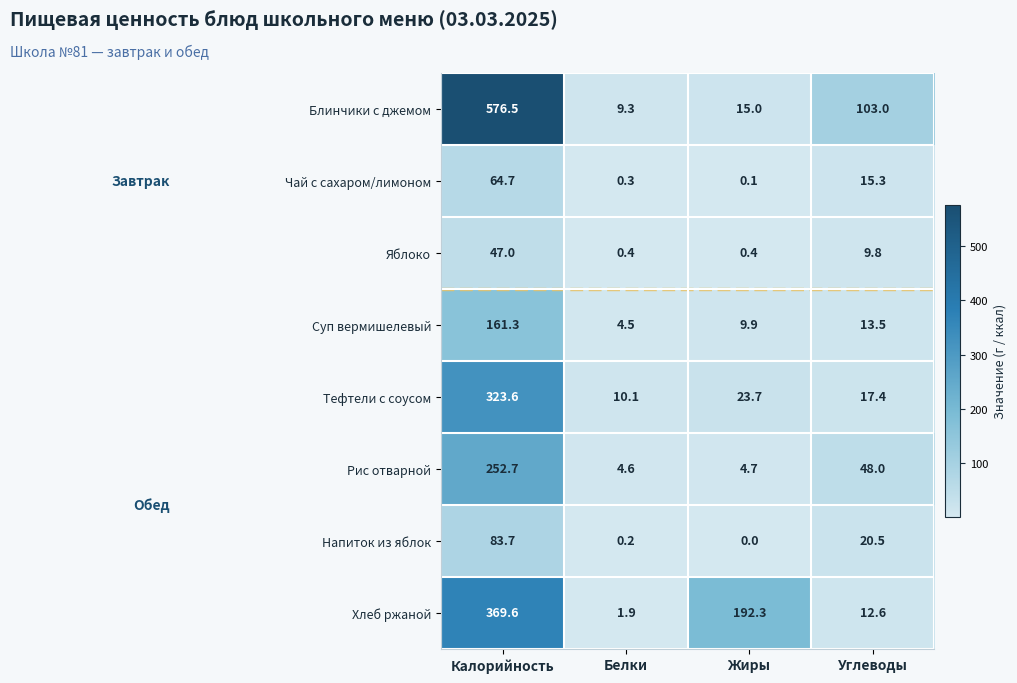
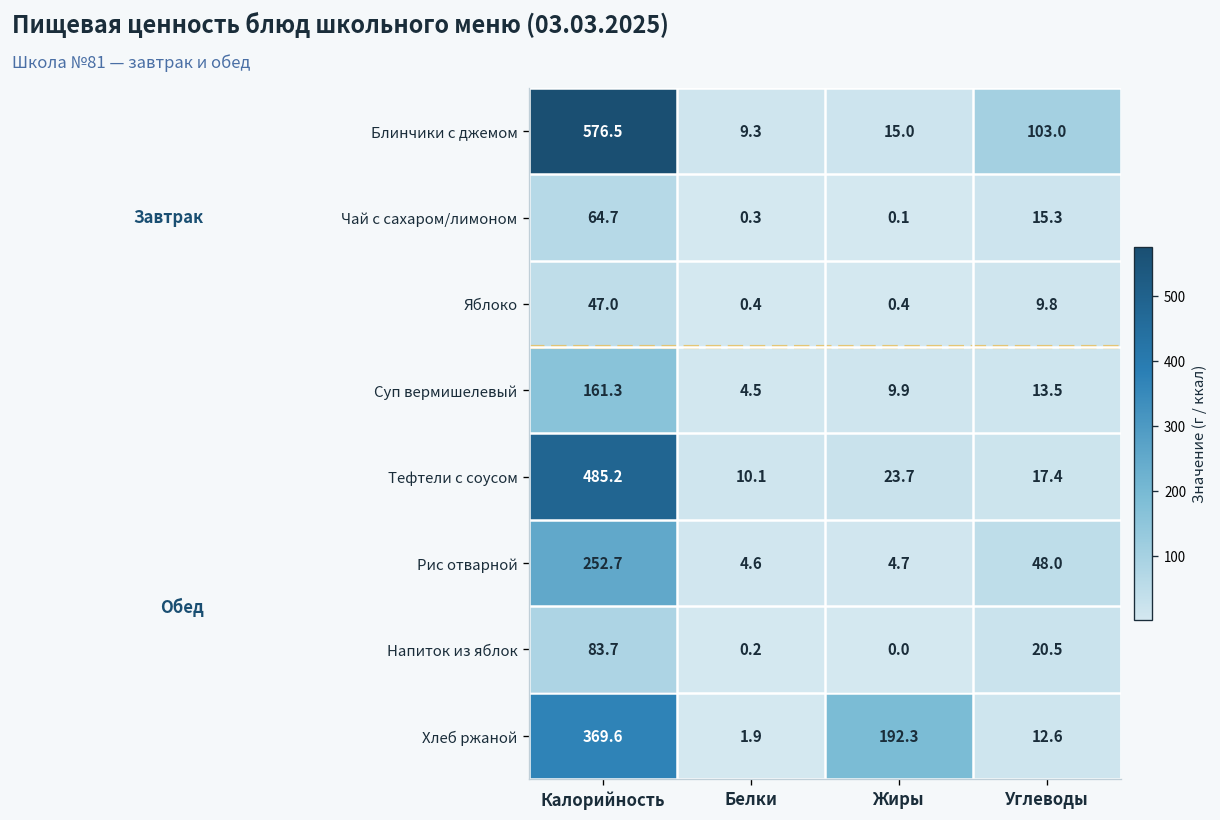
  {
    "Блинчики с джемом": {
      "Калорийность": 576.5,
      "Белки": 9.3,
      "Жиры": 15.0,
      "Углеводы": 103.0
    },
    "Чай с сахаром/лимоном": {
      "Калорийность": 64.7,
      "Белки": 0.3,
      "Жиры": 0.1,
      "Углеводы": 15.3
    },
    "Яблоко": {
      "Калорийность": 47.0,
      "Белки": 0.4,
      "Жиры": 0.4,
      "Углеводы": 9.8
    },
    "Суп вермишелевый": {
      "Калорийность": 161.3,
      "Белки": 4.5,
      "Жиры": 9.9,
      "Углеводы": 13.5
    },
    "Тефтели с соусом": {
-     "Калорийность": 323.6,
+     "Калорийность": 485.2,
      "Белки": 10.1,
      "Жиры": 23.7,
      "Углеводы": 17.4
    },
    "Рис отварной": {
      "Калорийность": 252.7,
      "Белки": 4.6,
      "Жиры": 4.7,
      "Углеводы": 48.0
    },
    "Напиток из яблок": {
      "Калорийность": 83.7,
      "Белки": 0.2,
      "Жиры": 0.0,
      "Углеводы": 20.5
    },
    "Хлеб ржаной": {
      "Калорийность": 369.6,
      "Белки": 1.9,
      "Жиры": 192.3,
      "Углеводы": 12.6
    }
  }
